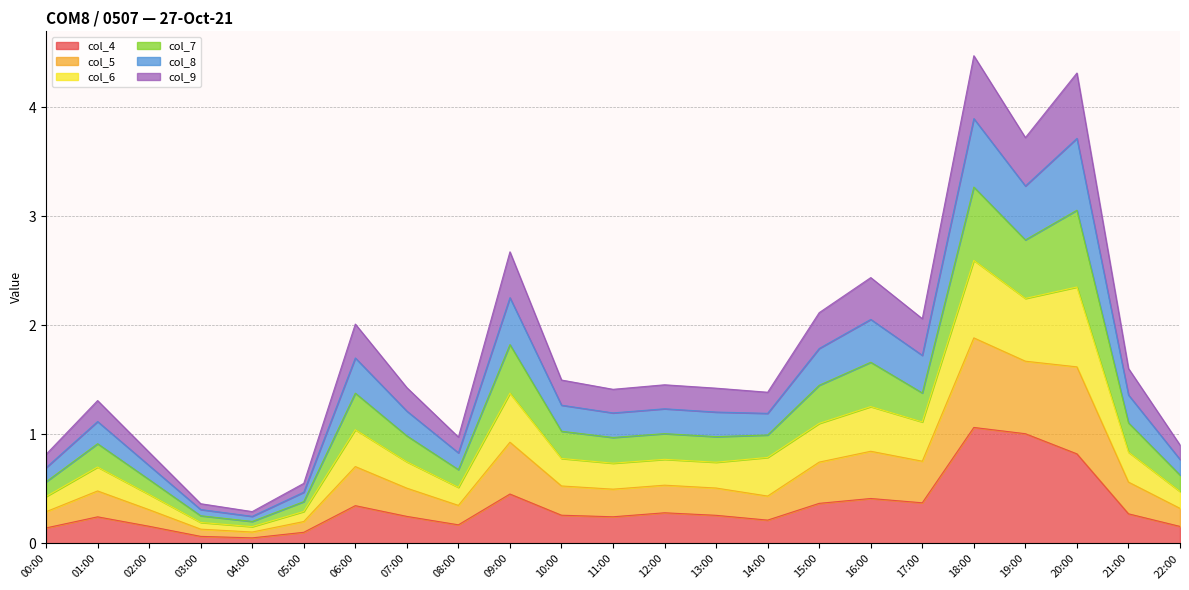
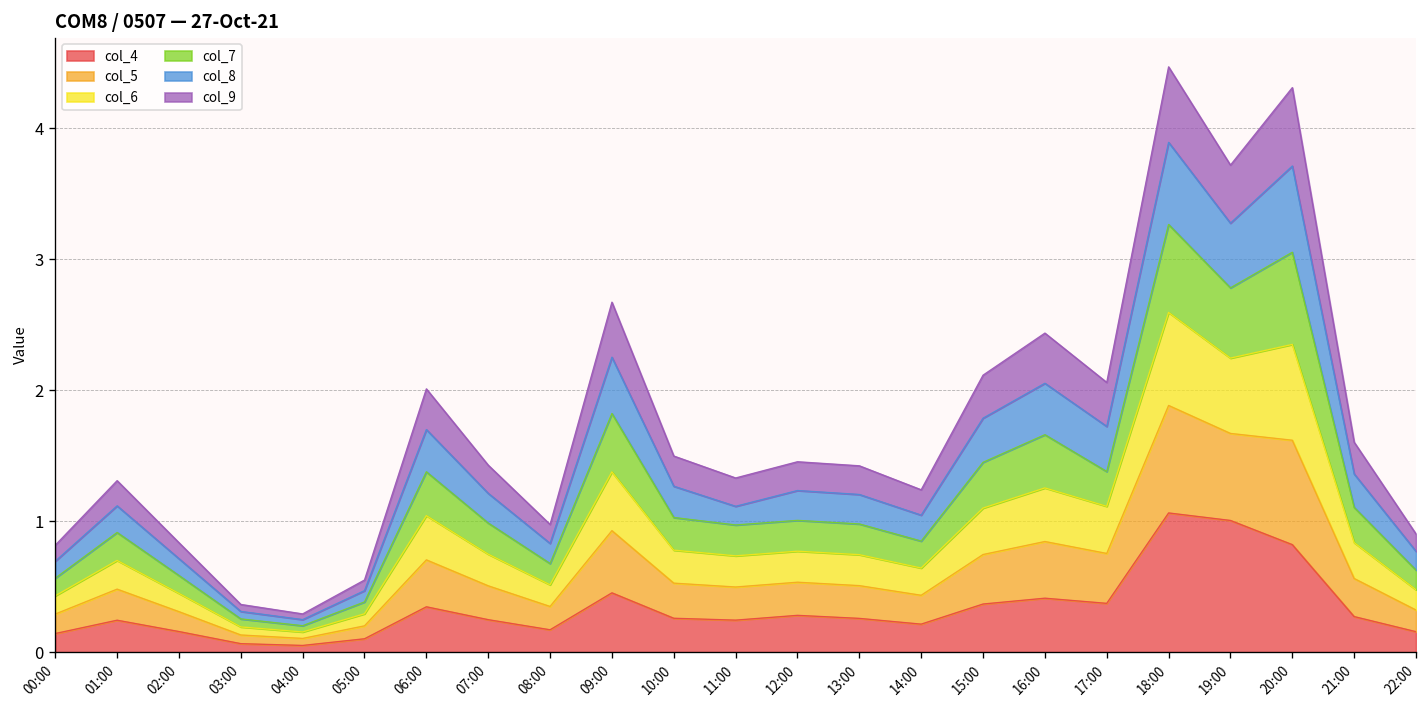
  {
    "col_4": {
      "00:00": 0.14,
      "01:00": 0.24,
      "02:00": 0.16,
      "03:00": 0.07,
      "04:00": 0.05,
      "05:00": 0.10,
      "06:00": 0.35,
      "07:00": 0.25,
      "08:00": 0.17,
      "09:00": 0.45,
      "10:00": 0.26,
      "11:00": 0.24,
      "12:00": 0.28,
      "13:00": 0.26,
      "14:00": 0.21,
      "15:00": 0.37,
      "16:00": 0.41,
      "17:00": 0.37,
      "18:00": 1.06,
      "19:00": 1.01,
      "20:00": 0.82,
      "21:00": 0.27,
      "22:00": 0.16
    },
    "col_5": {
      "00:00": 0.15,
      "01:00": 0.24,
      "02:00": 0.15,
      "03:00": 0.07,
      "04:00": 0.05,
      "05:00": 0.10,
      "06:00": 0.36,
      "07:00": 0.26,
      "08:00": 0.18,
      "09:00": 0.47,
      "10:00": 0.27,
      "11:00": 0.25,
      "12:00": 0.25,
      "13:00": 0.25,
      "14:00": 0.22,
      "15:00": 0.38,
      "16:00": 0.43,
      "17:00": 0.38,
      "18:00": 0.82,
      "19:00": 0.66,
      "20:00": 0.80,
      "21:00": 0.29,
      "22:00": 0.17
    },
    "col_6": {
      "00:00": 0.14,
      "01:00": 0.22,
      "02:00": 0.14,
      "03:00": 0.06,
      "04:00": 0.05,
      "05:00": 0.09,
      "06:00": 0.34,
      "07:00": 0.24,
      "08:00": 0.17,
      "09:00": 0.45,
      "10:00": 0.25,
      "11:00": 0.24,
      "12:00": 0.24,
      "13:00": 0.24,
-     "14:00": 0.35,
+     "14:00": 0.21,
      "15:00": 0.35,
      "16:00": 0.41,
      "17:00": 0.36,
      "18:00": 0.71,
      "19:00": 0.58,
      "20:00": 0.73,
      "21:00": 0.27,
      "22:00": 0.15
    },
    "col_7": {
      "00:00": 0.13,
      "01:00": 0.21,
      "02:00": 0.14,
      "03:00": 0.06,
      "04:00": 0.05,
      "05:00": 0.09,
      "06:00": 0.33,
      "07:00": 0.24,
      "08:00": 0.16,
      "09:00": 0.45,
      "10:00": 0.25,
      "11:00": 0.24,
      "12:00": 0.24,
      "13:00": 0.23,
      "14:00": 0.21,
      "15:00": 0.35,
      "16:00": 0.41,
      "17:00": 0.27,
      "18:00": 0.67,
      "19:00": 0.54,
      "20:00": 0.70,
      "21:00": 0.27,
      "22:00": 0.15
    },
    "col_8": {
      "00:00": 0.13,
      "01:00": 0.20,
      "02:00": 0.13,
      "03:00": 0.06,
      "04:00": 0.05,
      "05:00": 0.09,
      "06:00": 0.32,
      "07:00": 0.23,
      "08:00": 0.15,
      "09:00": 0.43,
      "10:00": 0.24,
-     "11:00": 0.23,
+     "11:00": 0.14,
      "12:00": 0.23,
      "13:00": 0.23,
      "14:00": 0.20,
      "15:00": 0.34,
      "16:00": 0.39,
      "17:00": 0.34,
      "18:00": 0.63,
      "19:00": 0.49,
      "20:00": 0.66,
      "21:00": 0.26,
      "22:00": 0.14
    },
    "col_9": {
      "00:00": 0.12,
      "01:00": 0.19,
      "02:00": 0.12,
      "03:00": 0.05,
      "04:00": 0.04,
      "05:00": 0.08,
      "06:00": 0.31,
      "07:00": 0.22,
      "08:00": 0.14,
      "09:00": 0.42,
      "10:00": 0.23,
      "11:00": 0.22,
      "12:00": 0.22,
      "13:00": 0.22,
      "14:00": 0.19,
      "15:00": 0.33,
      "16:00": 0.38,
      "17:00": 0.34,
      "18:00": 0.58,
      "19:00": 0.44,
      "20:00": 0.60,
      "21:00": 0.24,
      "22:00": 0.13
    }
  }
